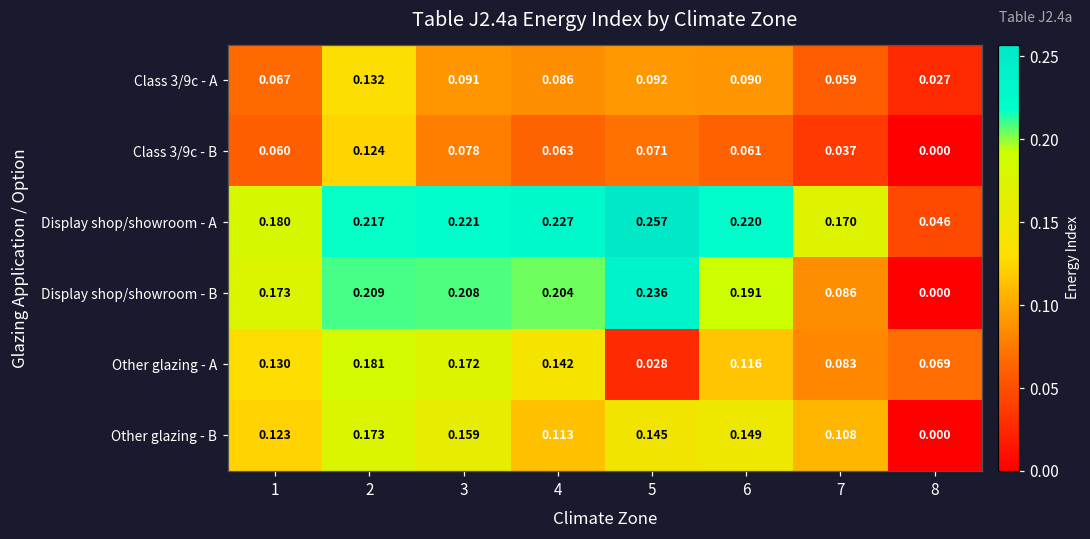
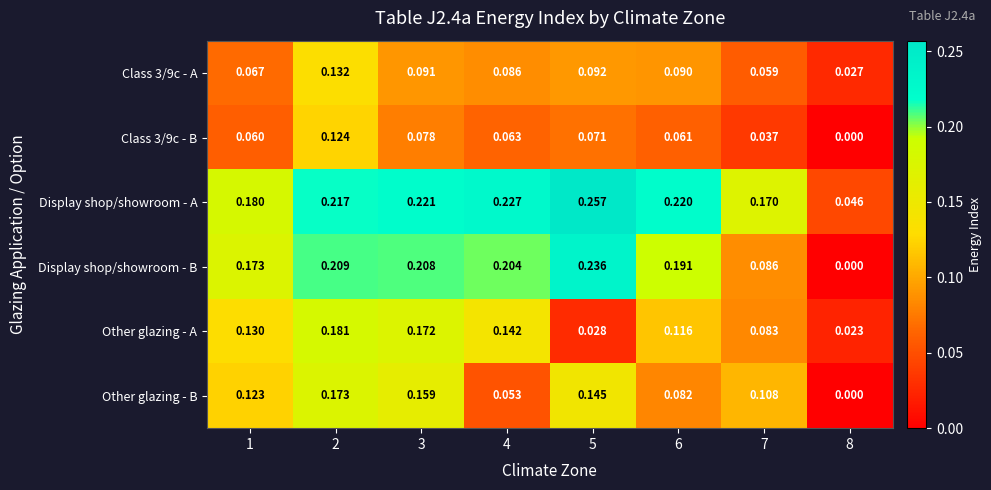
  {
    "Class 3/9c - A": {
      "1": 0.067,
      "2": 0.132,
      "3": 0.091,
      "4": 0.086,
      "5": 0.092,
      "6": 0.090,
      "7": 0.059,
      "8": 0.027
    },
    "Class 3/9c - B": {
      "1": 0.060,
      "2": 0.124,
      "3": 0.078,
      "4": 0.063,
      "5": 0.071,
      "6": 0.061,
      "7": 0.037,
      "8": 0.000
    },
    "Display shop/showroom - A": {
      "1": 0.180,
      "2": 0.217,
      "3": 0.221,
      "4": 0.227,
      "5": 0.257,
      "6": 0.220,
      "7": 0.170,
      "8": 0.046
    },
    "Display shop/showroom - B": {
      "1": 0.173,
      "2": 0.209,
      "3": 0.208,
      "4": 0.204,
      "5": 0.236,
      "6": 0.191,
      "7": 0.086,
      "8": 0.000
    },
    "Other glazing - A": {
      "1": 0.130,
      "2": 0.181,
      "3": 0.172,
      "4": 0.142,
      "5": 0.028,
      "6": 0.116,
      "7": 0.083,
-     "8": 0.069
+     "8": 0.023
    },
    "Other glazing - B": {
      "1": 0.123,
      "2": 0.173,
      "3": 0.159,
-     "4": 0.113,
+     "4": 0.053,
      "5": 0.145,
-     "6": 0.149,
+     "6": 0.082,
      "7": 0.108,
      "8": 0.000
    }
  }
